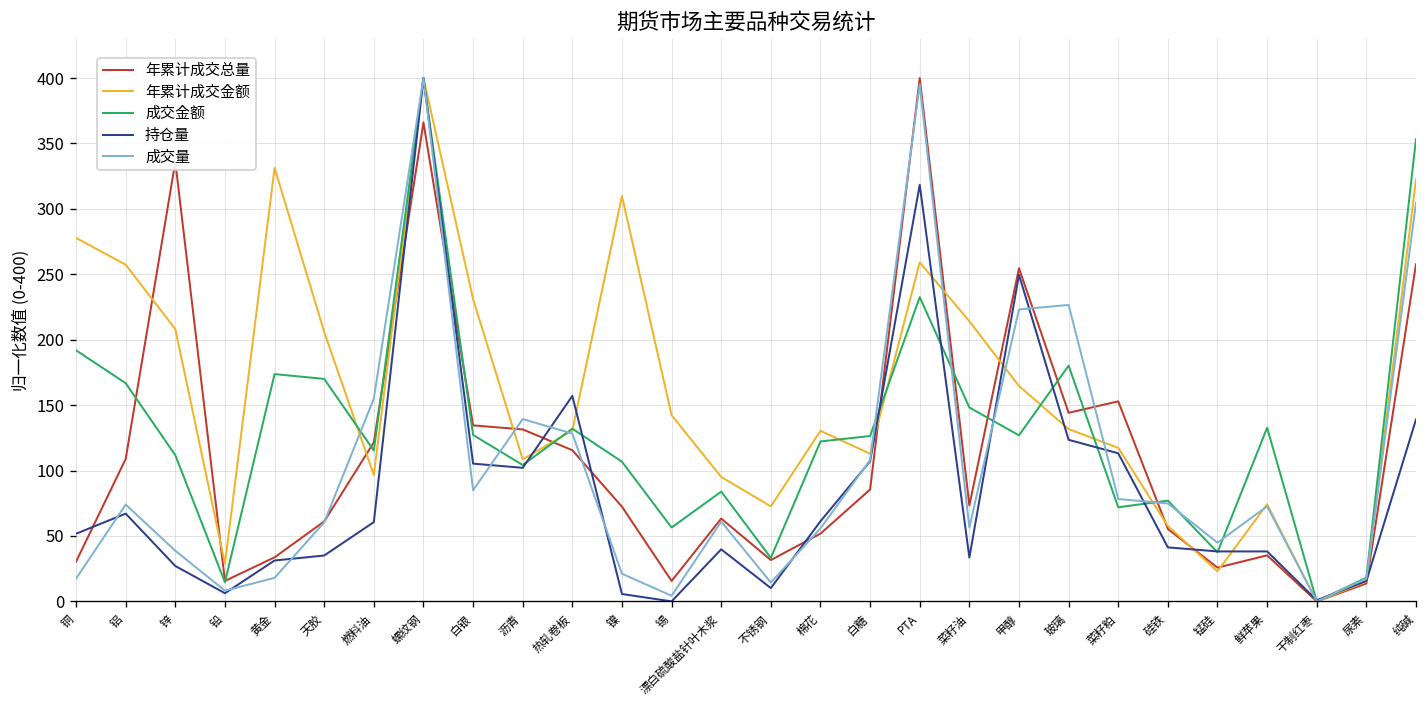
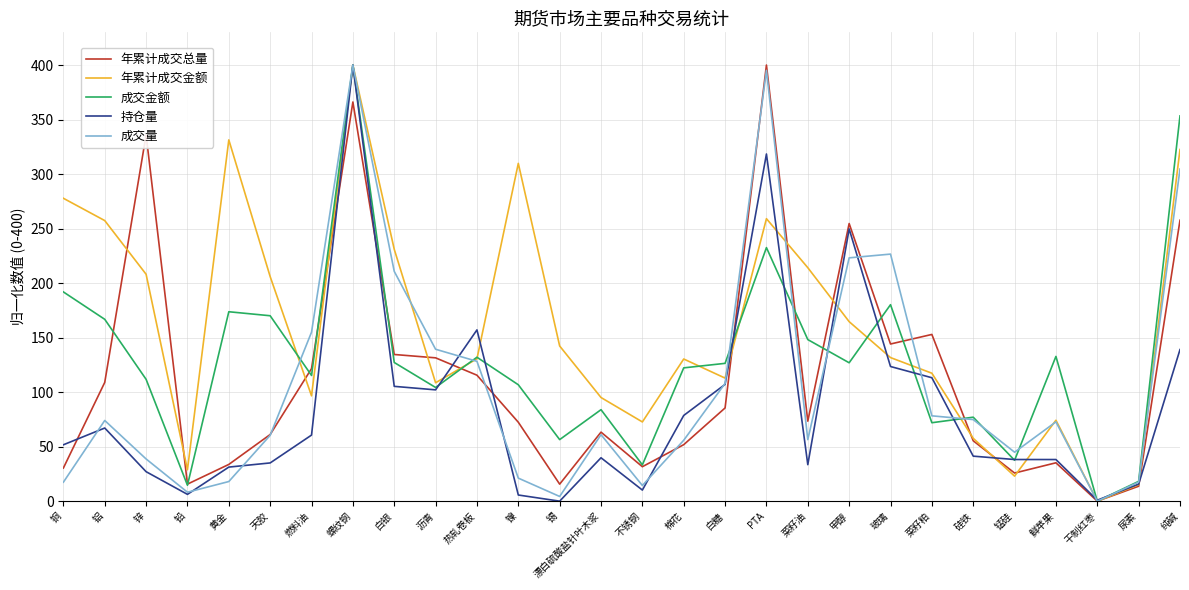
  {
    "年累计成交总量": {
      "铜": 30,
      "铝": 109,
      "黄金": 34,
      "燃料油": 122,
      "螺纹钢": 366,
      "白银": 135,
      "沥青": 131,
      "热轧卷板": 116,
      "镍": 72,
      "锡": 16,
      "漂白硫酸盐针叶木浆": 63,
      "棉花": 52,
      "白糖": 85,
      "PTA": 400,
      "菜籽油": 73,
      "甲醇": 255,
      "玻璃": 144,
      "菜籽粕": 153,
      "锰硅": 26,
      "鲜苹果": 35,
      "纯碱": 258
    },
    "年累计成交金额": {
      "铜": 278,
      "铝": 257,
      "锌": 208,
      "铅": 29,
      "黄金": 331,
      "天胶": 206,
      "燃料油": 97,
      "白银": 231,
      "沥青": 109,
      "镍": 310,
      "锡": 142,
      "漂白硫酸盐针叶木浆": 95,
      "不锈钢": 73,
      "棉花": 130,
      "白糖": 113,
      "PTA": 259,
      "菜籽油": 214,
      "甲醇": 165,
      "玻璃": 132,
      "菜籽粕": 117,
      "锰硅": 23,
      "纯碱": 323
    },
    "成交金额": {
      "铜": 192,
      "铝": 167,
      "锌": 112,
      "黄金": 174,
      "天胶": 170,
      "燃料油": 115,
      "白银": 127,
      "镍": 107,
      "锡": 56,
      "漂白硫酸盐针叶木浆": 84,
      "棉花": 122,
      "白糖": 126,
      "PTA": 233,
      "菜籽油": 148,
      "甲醇": 127,
      "玻璃": 180,
      "菜籽粕": 72,
      "鲜苹果": 133,
      "纯碱": 353
    },
    "持仓量": {
      "铜": 52,
      "铝": 67,
      "锌": 27,
      "黄金": 31,
      "天胶": 35,
      "燃料油": 61,
      "白银": 105,
      "热轧卷板": 157,
      "镍": 6,
      "锡": 0,
      "漂白硫酸盐针叶木浆": 40,
      "不锈钢": 10,
-     "棉花": 61,
+     "棉花": 79,
      "PTA": 318,
      "菜籽油": 33,
      "甲醇": 250,
      "玻璃": 124,
      "菜籽粕": 113,
      "硅铁": 41,
      "鲜苹果": 38,
      "纯碱": 139
    },
    "成交量": {
      "铜": 17,
      "铝": 74,
      "锌": 39,
      "黄金": 18,
      "燃料油": 155,
-     "白银": 85,
+     "白银": 211,
      "沥青": 139,
      "镍": 21,
      "锡": 4,
      "漂白硫酸盐针叶木浆": 61,
      "不锈钢": 14,
      "棉花": 56,
      "PTA": 395,
      "菜籽油": 56,
      "甲醇": 223,
      "玻璃": 227,
      "菜籽粕": 78,
      "锰硅": 45,
      "纯碱": 305
    }
  }
